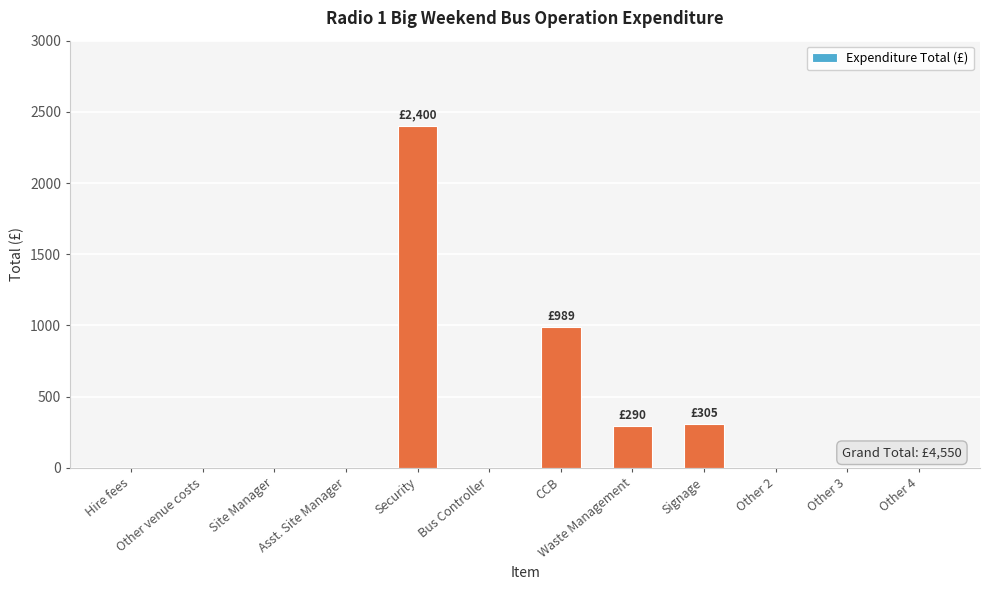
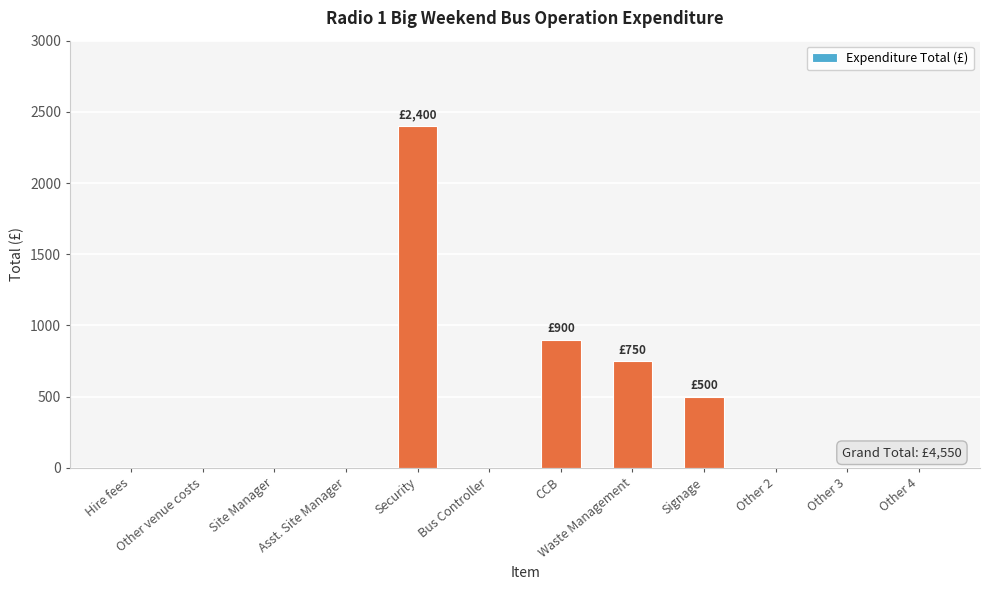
  {
    "Security": "£2,400",
-   "CCB": "£989",
-   "Waste Management": "£290",
-   "Signage": "£305"
+   "CCB": "£900",
+   "Waste Management": "£750",
+   "Signage": "£500"
  }
